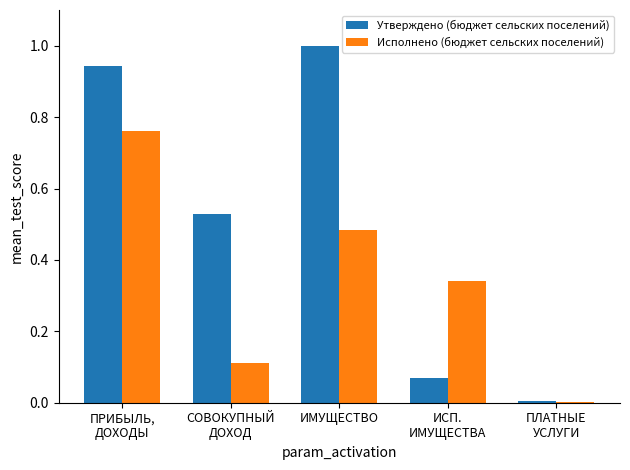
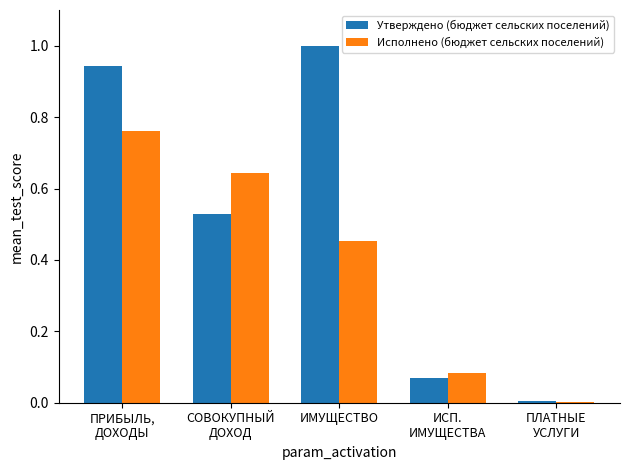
  {
    "Утверждено (бюджет сельских поселений)": {
      "ПРИБЫЛЬ, ДОХОДЫ": 0.94,
      "СОВОКУПНЫЙ ДОХОД": 0.53,
      "ИМУЩЕСТВО": 1.00,
      "ИСП. ИМУЩЕСТВА": 0.07
    },
    "Исполнено (бюджет сельских поселений)": {
      "ПРИБЫЛЬ, ДОХОДЫ": 0.76,
-     "СОВОКУПНЫЙ ДОХОД": 0.11,
-     "ИМУЩЕСТВО": 0.48,
-     "ИСП. ИМУЩЕСТВА": 0.34
+     "СОВОКУПНЫЙ ДОХОД": 0.64,
+     "ИМУЩЕСТВО": 0.45,
+     "ИСП. ИМУЩЕСТВА": 0.08
    }
  }
